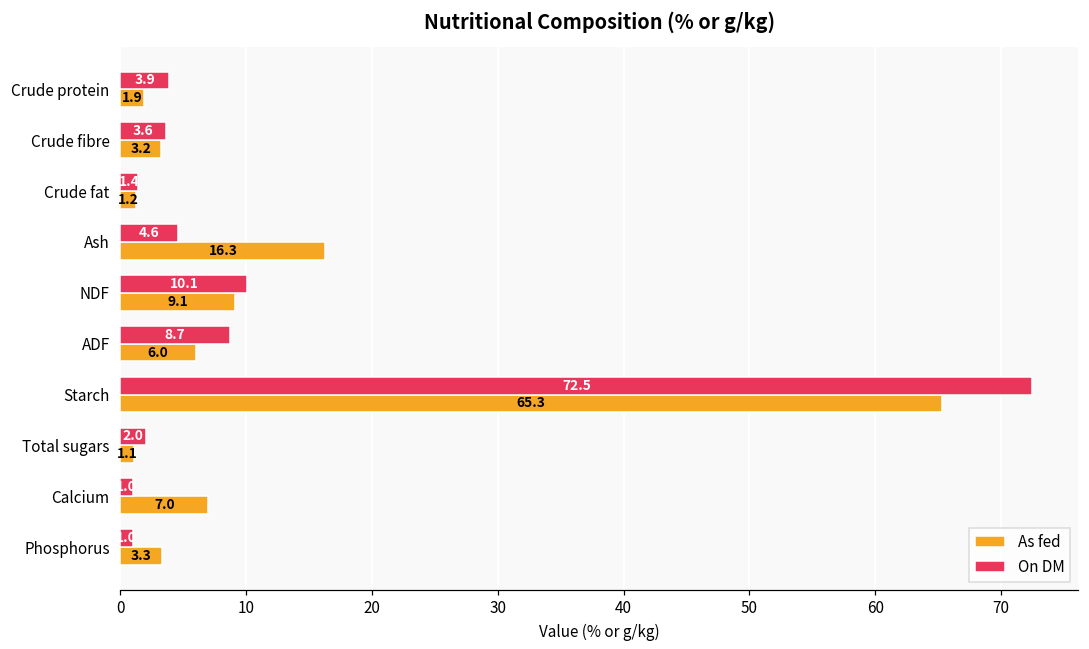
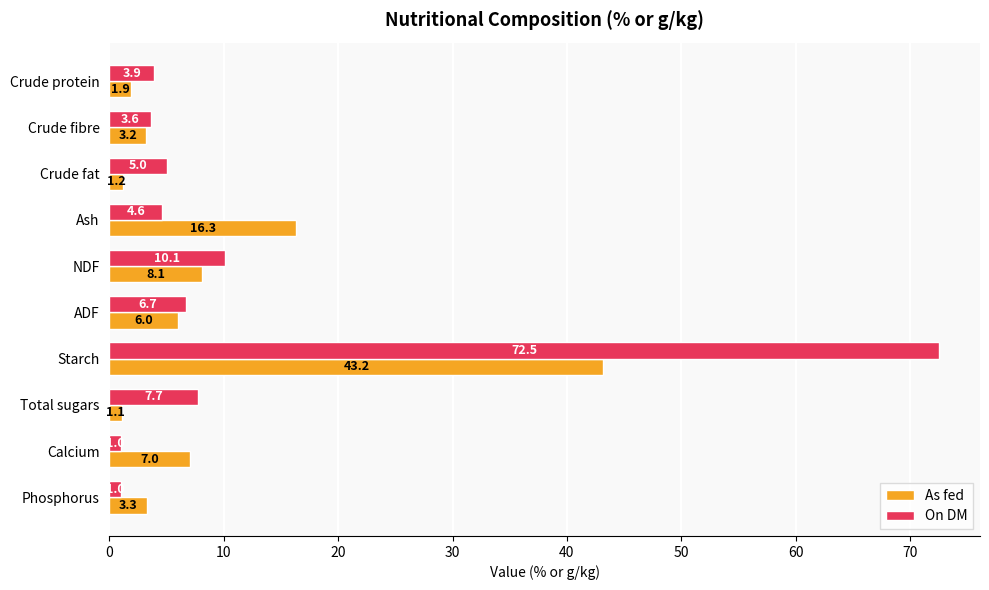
  {
    "As fed": {
      "Crude protein": 1.9,
      "Crude fibre": 3.2,
      "Crude fat": 1.2,
      "Ash": 16.3,
-     "NDF": 9.1,
+     "NDF": 8.1,
      "ADF": 6.0,
-     "Starch": 65.3,
+     "Starch": 43.2,
      "Total sugars": 1.1,
      "Calcium": 7.0,
      "Phosphorus": 3.3
    },
    "On DM": {
      "Crude protein": 3.9,
      "Crude fibre": 3.6,
-     "Crude fat": 1.4,
+     "Crude fat": 5.0,
      "Ash": 4.6,
      "NDF": 10.1,
-     "ADF": 8.7,
+     "ADF": 6.7,
      "Starch": 72.5,
-     "Total sugars": 2.0,
+     "Total sugars": 7.7,
      "Calcium": 1.0,
      "Phosphorus": 1.0
    }
  }
